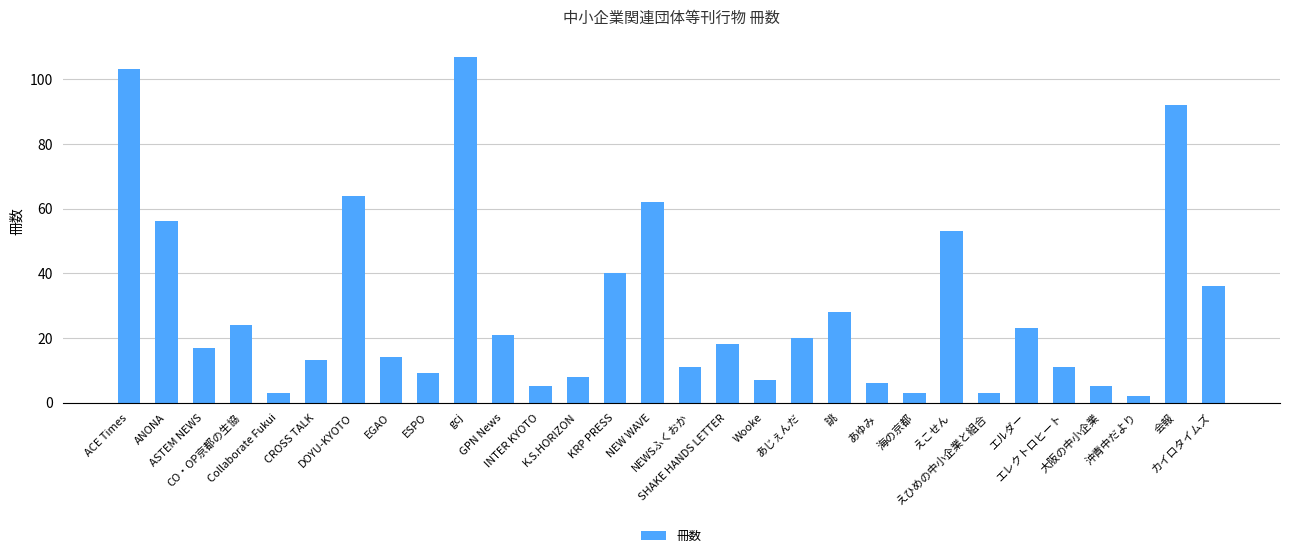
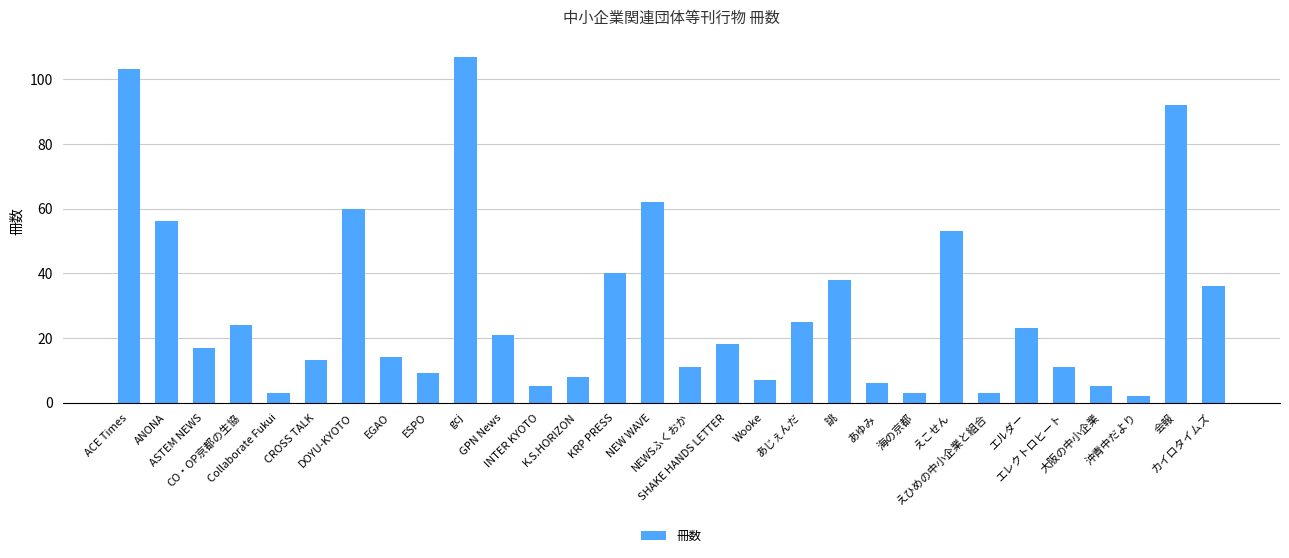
  {
    "ACE Times": 103,
    "ANONA": 56,
    "ASTEM NEWS": 17,
    "CO・OP京都の生協": 24,
    "Collaborate Fukui": 3,
    "CROSS TALK": 13,
-   "DOYU-KYOTO": 64,
+   "DOYU-KYOTO": 60,
    "EGAO": 14,
    "ESPO": 9,
    "gcj": 107,
    "GPN News": 21,
    "INTER KYOTO": 5,
    "K.S.HORIZON": 8,
    "KRP PRESS": 40,
    "NEW WAVE": 62,
    "NEWSふくおか": 11,
    "SHAKE HANDS LETTER": 18,
    "Wooke": 7,
-   "あじぇんだ": 20,
-   "誂": 28,
+   "あじぇんだ": 25,
+   "誂": 38,
    "あゆみ": 6,
    "海の京都": 3,
    "えこせん": 53,
    "えひめの中小企業と組合": 3,
    "エルダー": 23,
    "エレクトロヒート": 11,
    "大阪の中小企業": 5,
    "沖青中だより": 2,
    "会報": 92,
    "カイロタイムズ": 36
  }
